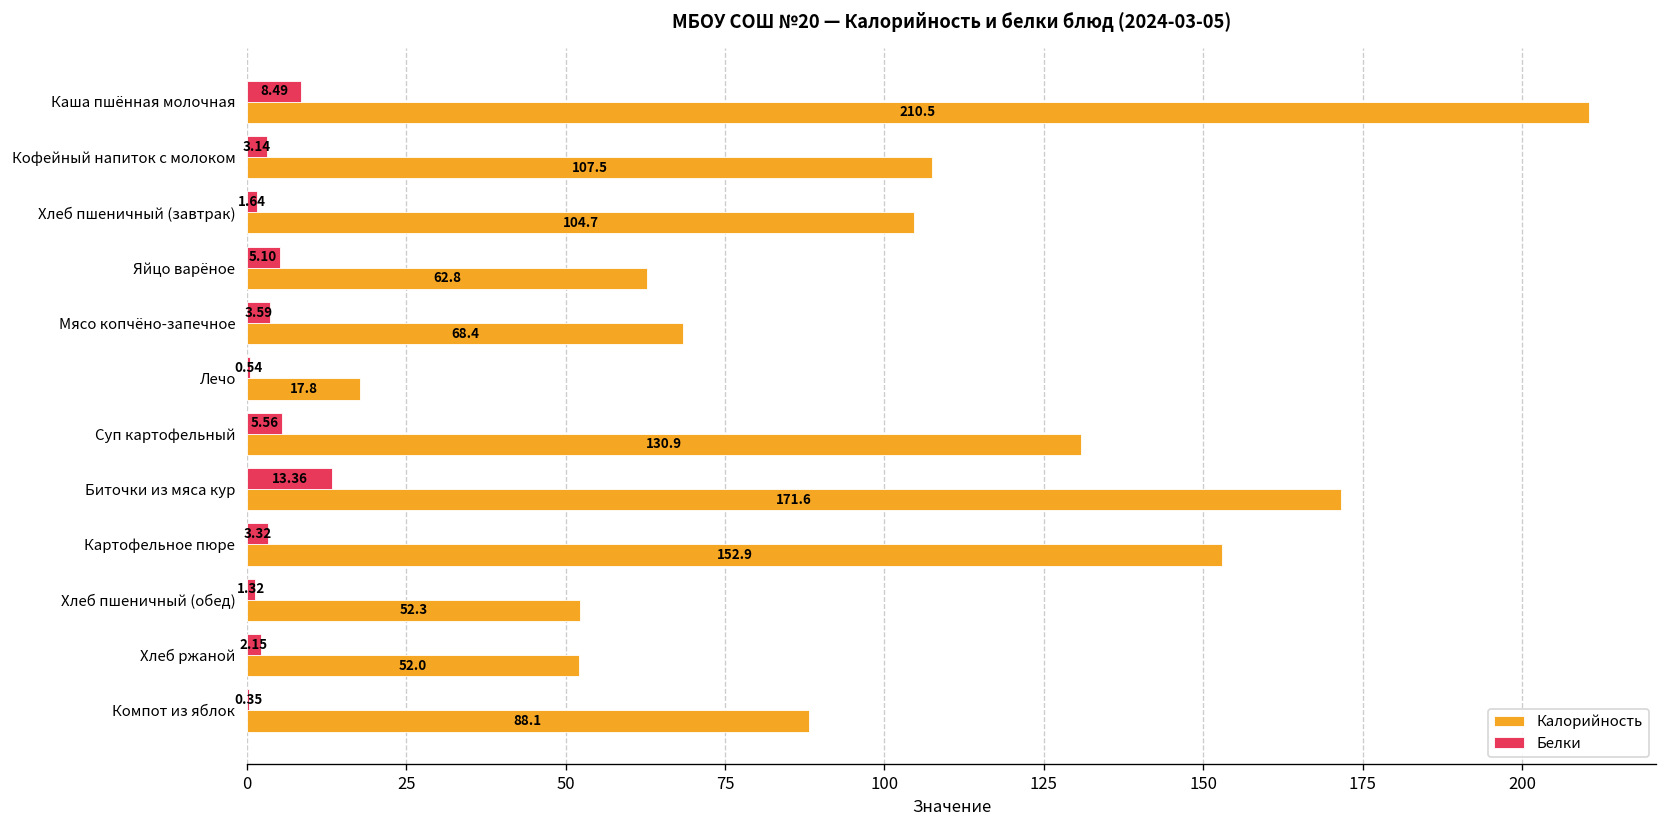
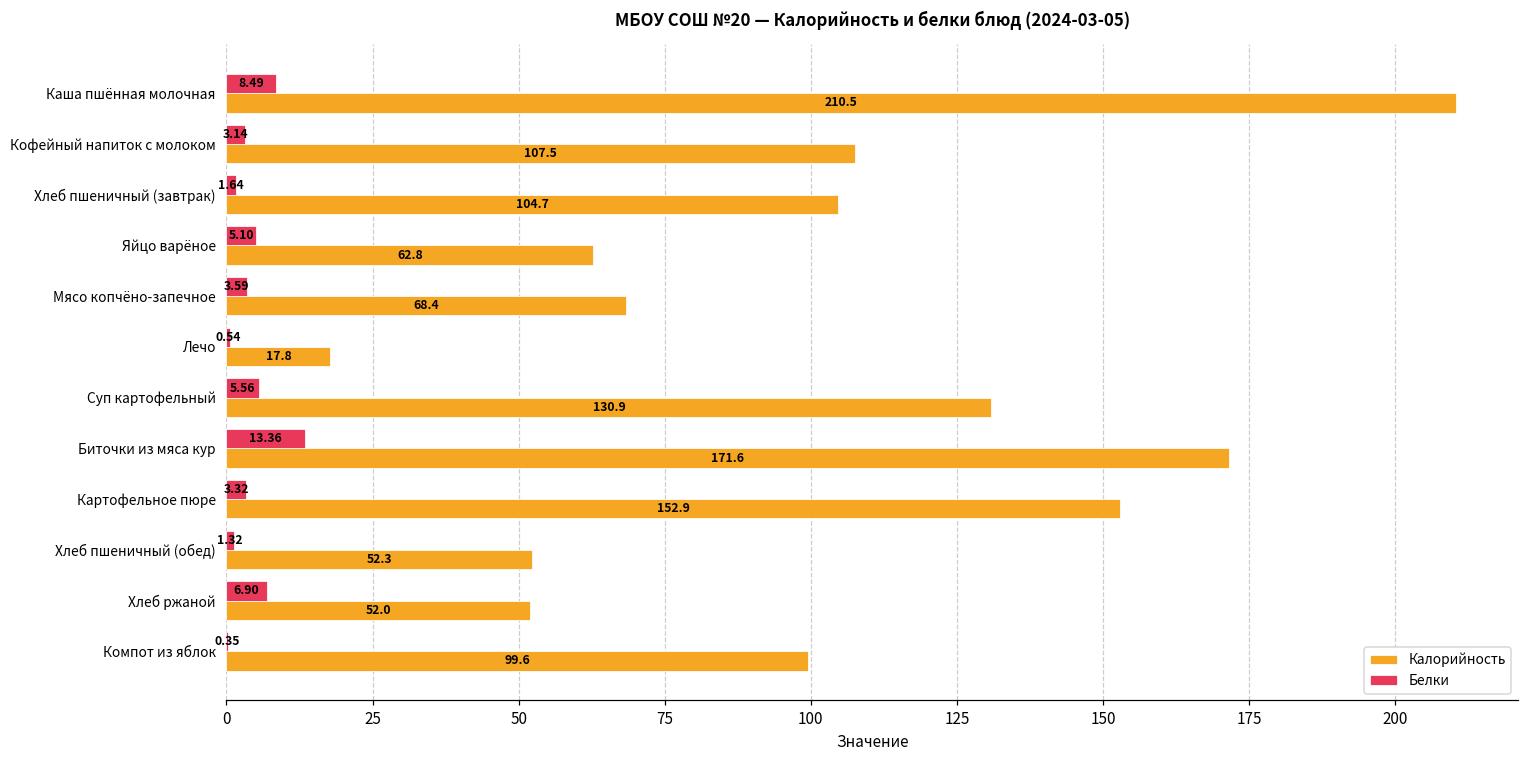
  {
    "Калорийность": {
      "Каша пшённая молочная": 210.5,
      "Кофейный напиток с молоком": 107.5,
      "Хлеб пшеничный (завтрак)": 104.7,
      "Яйцо варёное": 62.8,
      "Мясо копчёно-запечное": 68.4,
      "Лечо": 17.8,
      "Суп картофельный": 130.9,
      "Биточки из мяса кур": 171.6,
      "Картофельное пюре": 152.9,
      "Хлеб пшеничный (обед)": 52.3,
      "Хлеб ржаной": 52.0,
-     "Компот из яблок": 88.1
+     "Компот из яблок": 99.6
    },
    "Белки": {
      "Каша пшённая молочная": 8.49,
      "Кофейный напиток с молоком": 3.14,
      "Хлеб пшеничный (завтрак)": 1.64,
      "Яйцо варёное": 5.10,
      "Мясо копчёно-запечное": 3.59,
      "Лечо": 0.54,
      "Суп картофельный": 5.56,
      "Биточки из мяса кур": 13.36,
      "Картофельное пюре": 3.32,
      "Хлеб пшеничный (обед)": 1.32,
-     "Хлеб ржаной": 2.15,
+     "Хлеб ржаной": 6.90,
      "Компот из яблок": 0.35
    }
  }
